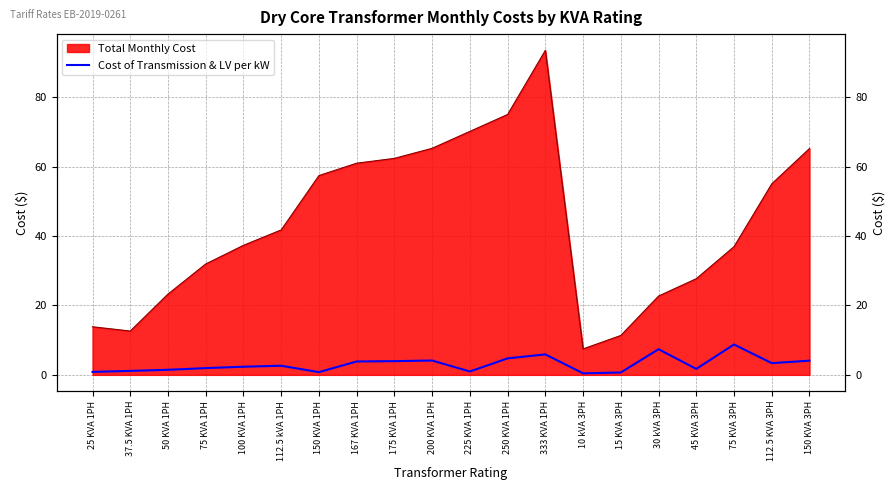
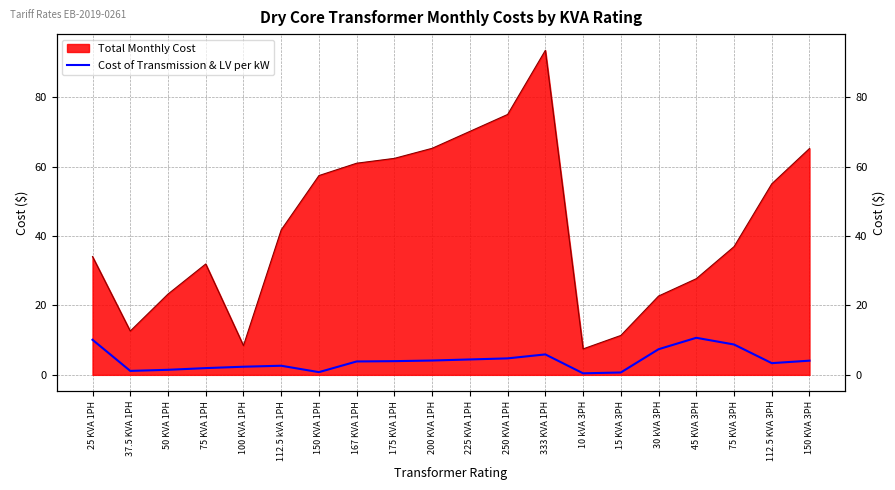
  {
    "Total Monthly Cost": {
-     "25 KVA 1PH": 14,
+     "25 KVA 1PH": 34,
      "37.5 KVA 1PH": 13,
      "50 KVA 1PH": 23,
      "75 KVA 1PH": 32,
-     "100 KVA 1PH": 37,
+     "100 KVA 1PH": 8,
      "112.5 kVA 1PH": 42,
      "150 KVA 1PH": 57,
      "167 KVA 1PH": 61,
      "175 KVA 1PH": 62,
      "200 KVA 1PH": 65,
      "225 KVA 1PH": 70,
      "250 KVA 1PH": 75,
      "333 KVA 1PH": 94,
      "10 kVA 3PH": 7,
      "15 KVA 3PH": 11,
      "30 kVA 3PH": 23,
      "45 KVA 3PH": 28,
      "75 KVA 3PH": 37,
      "112.5 KVA 3PH": 55,
      "150 KVA 3PH": 65
    },
    "Cost of Transmission & LV per kW": {
-     "25 KVA 1PH": 1,
+     "25 KVA 1PH": 10,
      "37.5 KVA 1PH": 1,
      "50 KVA 1PH": 1,
      "75 KVA 1PH": 2,
      "100 KVA 1PH": 2,
      "112.5 kVA 1PH": 3,
      "150 KVA 1PH": 1,
      "167 KVA 1PH": 4,
      "175 KVA 1PH": 4,
      "200 KVA 1PH": 4,
-     "225 KVA 1PH": 1,
+     "225 KVA 1PH": 4,
      "250 KVA 1PH": 5,
      "333 KVA 1PH": 6,
      "10 kVA 3PH": 0,
      "15 KVA 3PH": 1,
      "30 kVA 3PH": 7,
-     "45 KVA 3PH": 2,
+     "45 KVA 3PH": 11,
      "75 KVA 3PH": 9,
      "112.5 KVA 3PH": 3,
      "150 KVA 3PH": 4
    }
  }
